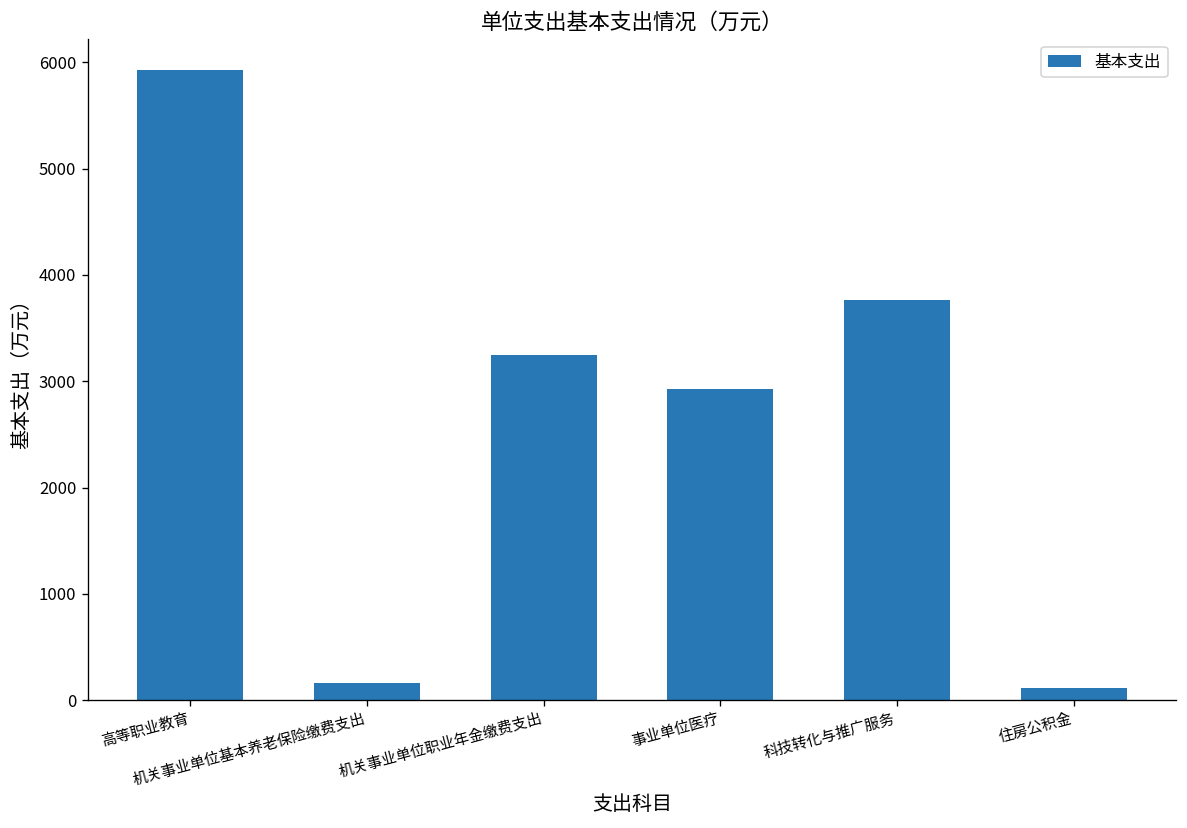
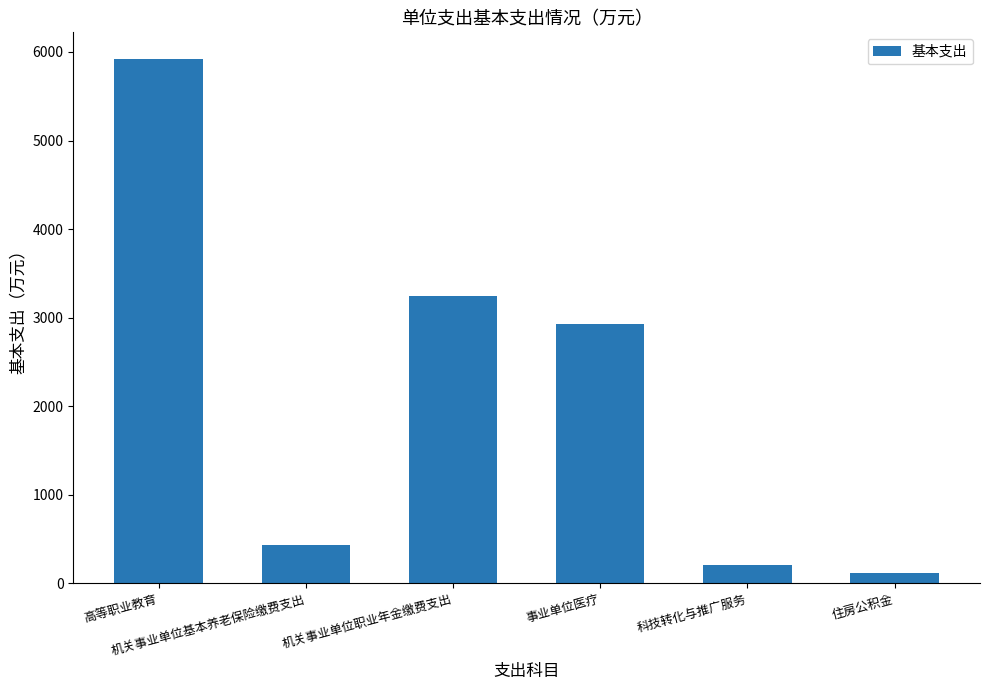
  {
    "高等职业教育": 5900,
-   "机关事业单位基本养老保险缴费支出": 200,
+   "机关事业单位基本养老保险缴费支出": 400,
    "机关事业单位职业年金缴费支出": 3200,
    "事业单位医疗": 2900,
-   "科技转化与推广服务": 3800,
+   "科技转化与推广服务": 200,
    "住房公积金": 100
  }
